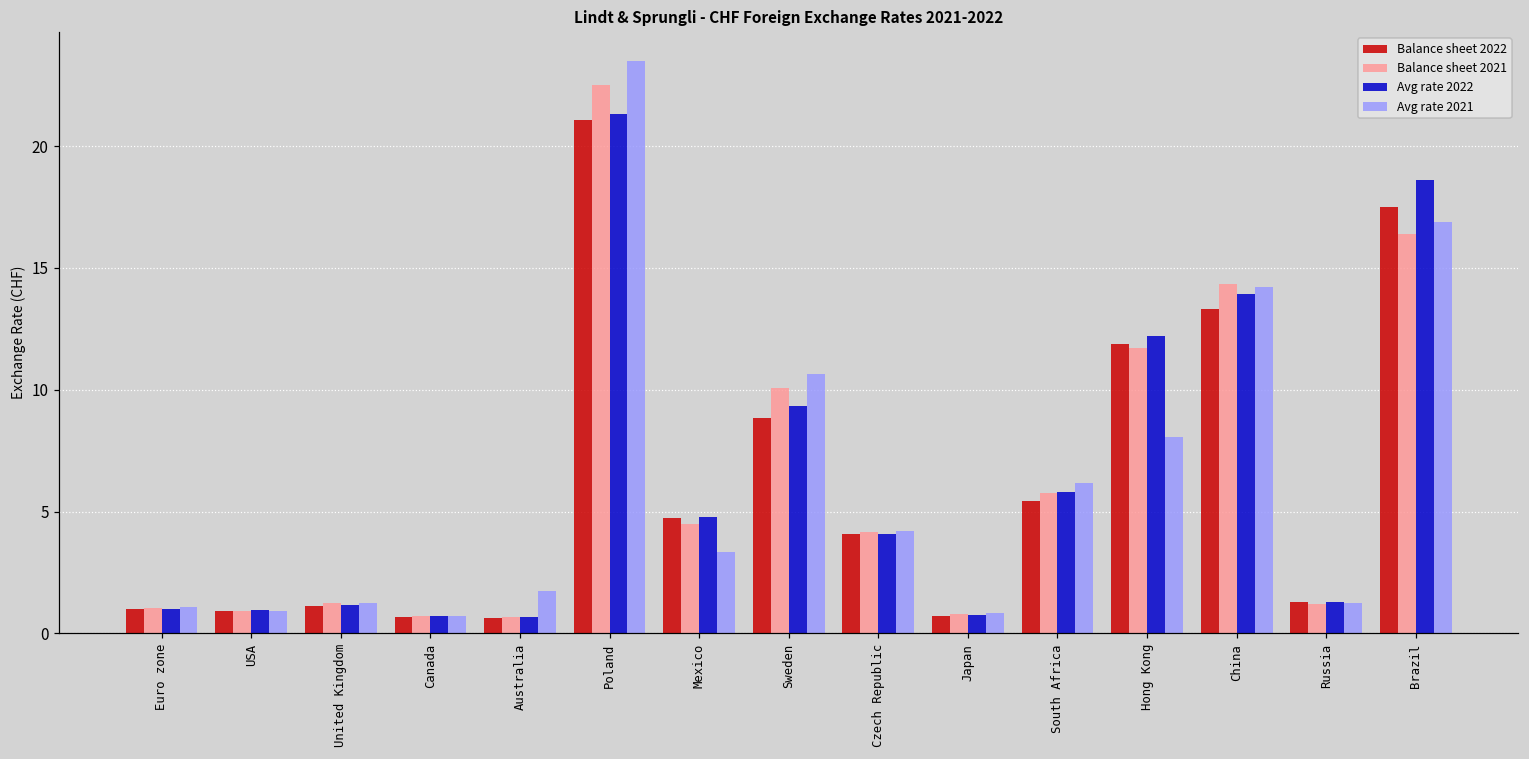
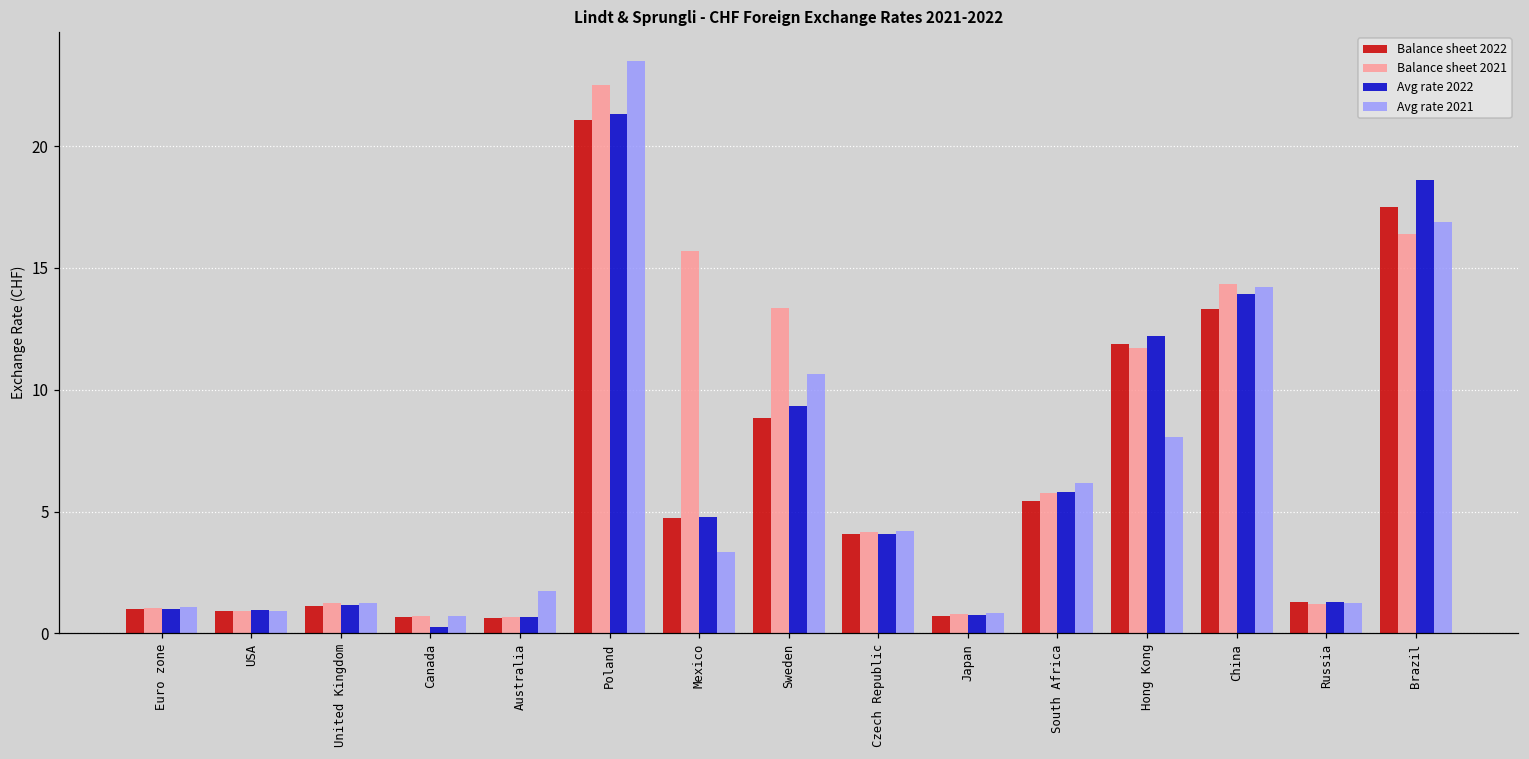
  {
    "Balance sheet 2022": {
      "Euro zone": 1.0,
      "USA": 0.9,
      "United Kingdom": 1.1,
      "Canada": 0.7,
      "Australia": 0.6,
      "Poland": 21.1,
      "Mexico": 4.7,
      "Sweden": 8.9,
      "Czech Republic": 4.1,
      "Japan": 0.7,
      "South Africa": 5.4,
      "Hong Kong": 11.9,
      "China": 13.3,
      "Russia": 1.3,
      "Brazil": 17.5
    },
    "Balance sheet 2021": {
      "Euro zone": 1.0,
      "USA": 0.9,
      "United Kingdom": 1.2,
      "Canada": 0.7,
      "Australia": 0.7,
      "Poland": 22.5,
-     "Mexico": 4.5,
-     "Sweden": 10.1,
+     "Mexico": 15.7,
+     "Sweden": 13.4,
      "Czech Republic": 4.2,
      "Japan": 0.8,
      "South Africa": 5.8,
      "Hong Kong": 11.7,
      "China": 14.4,
      "Russia": 1.2,
      "Brazil": 16.4
    },
    "Avg rate 2022": {
      "Euro zone": 1.0,
      "USA": 1.0,
      "United Kingdom": 1.2,
-     "Canada": 0.7,
+     "Canada": 0.3,
      "Australia": 0.7,
      "Poland": 21.3,
      "Mexico": 4.8,
      "Sweden": 9.3,
      "Czech Republic": 4.1,
      "Japan": 0.7,
      "South Africa": 5.8,
      "Hong Kong": 12.2,
      "China": 13.9,
      "Russia": 1.3,
      "Brazil": 18.6
    },
    "Avg rate 2021": {
      "Euro zone": 1.1,
      "USA": 0.9,
      "United Kingdom": 1.3,
      "Canada": 0.7,
      "Australia": 1.7,
      "Poland": 23.5,
      "Mexico": 3.3,
      "Sweden": 10.6,
      "Czech Republic": 4.2,
      "Japan": 0.8,
      "South Africa": 6.2,
      "Hong Kong": 8.1,
      "China": 14.2,
      "Russia": 1.3,
      "Brazil": 16.9
    }
  }
